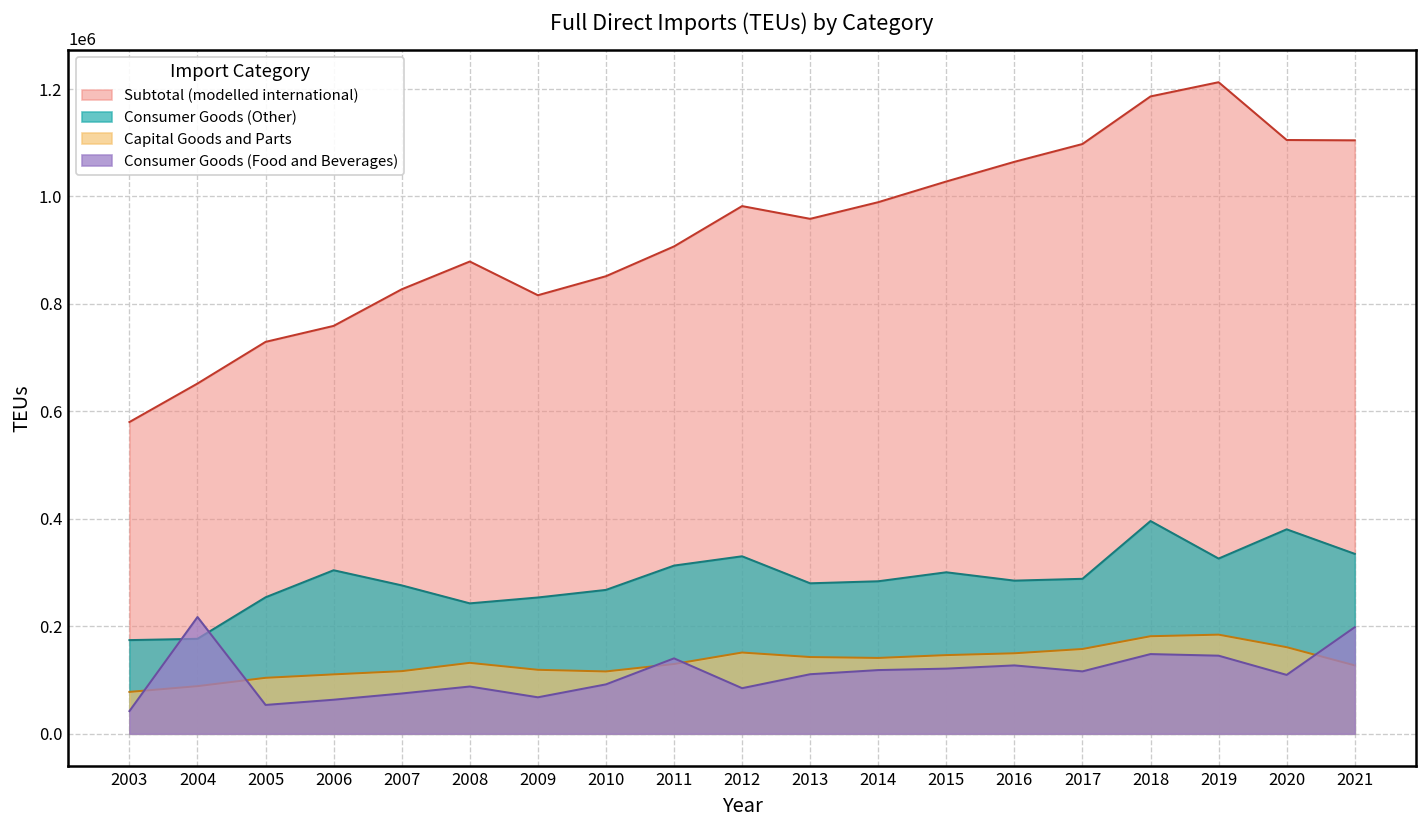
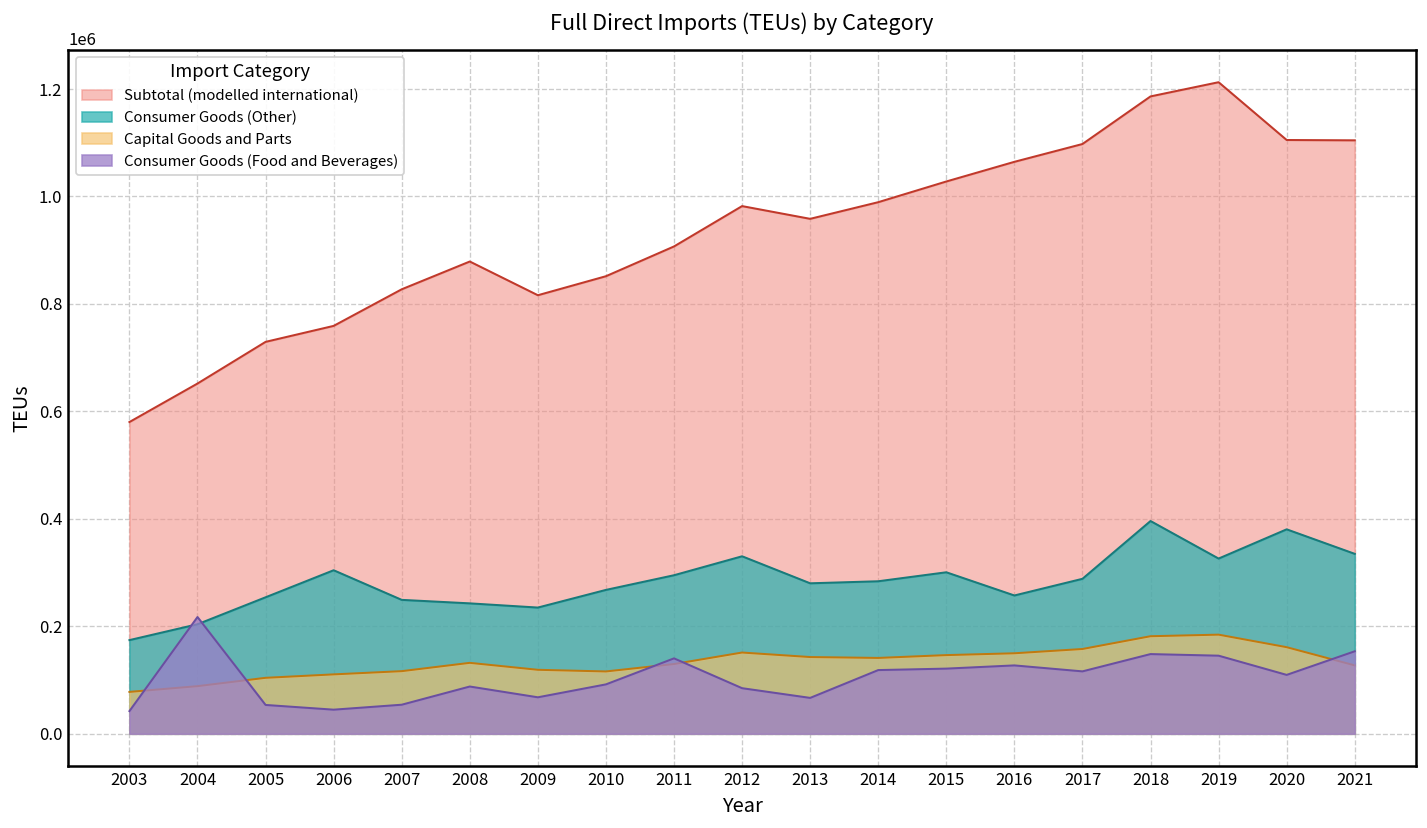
  {
    "Consumer Goods (Other)": {
      "2003": 170000,
-     "2004": 180000,
+     "2004": 200000,
      "2005": 250000,
      "2006": 300000,
-     "2007": 280000,
+     "2007": 250000,
      "2008": 240000,
-     "2009": 250000,
+     "2009": 230000,
      "2010": 270000,
-     "2011": 310000,
+     "2011": 300000,
      "2012": 330000,
      "2013": 280000,
      "2014": 280000,
      "2015": 300000,
-     "2016": 280000,
+     "2016": 260000,
      "2017": 290000,
      "2018": 400000,
      "2019": 330000,
      "2020": 380000,
      "2021": 330000
    },
    "Consumer Goods (Food and Beverages)": {
      "2003": 40000,
      "2004": 220000,
      "2005": 50000,
-     "2006": 60000,
-     "2007": 70000,
+     "2006": 40000,
+     "2007": 50000,
      "2008": 90000,
      "2009": 70000,
      "2010": 90000,
      "2011": 140000,
      "2012": 80000,
-     "2013": 110000,
+     "2013": 70000,
      "2014": 120000,
      "2015": 120000,
      "2016": 130000,
      "2017": 120000,
      "2018": 150000,
      "2019": 150000,
      "2020": 110000,
-     "2021": 200000
+     "2021": 150000
    }
  }
